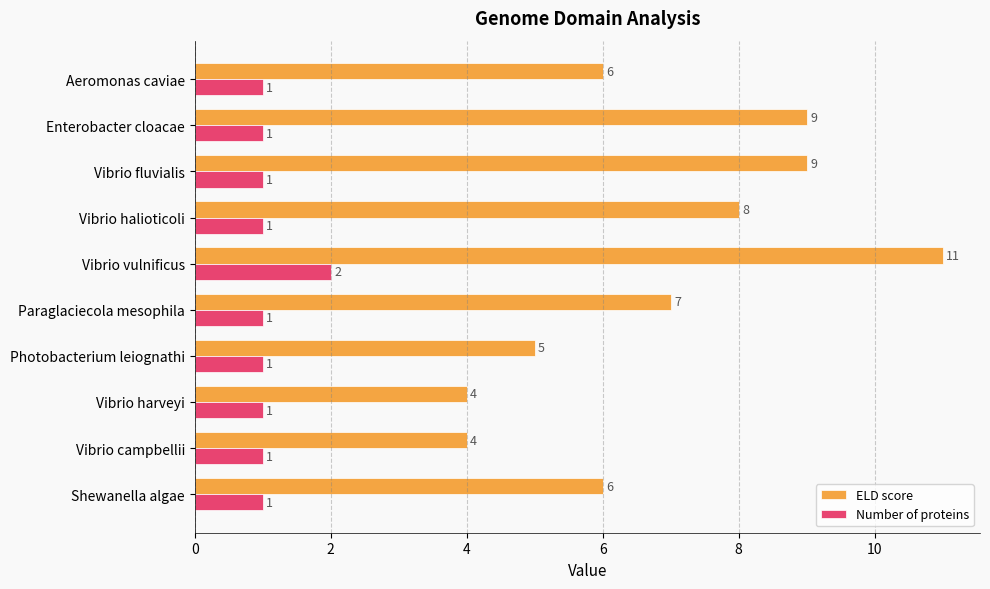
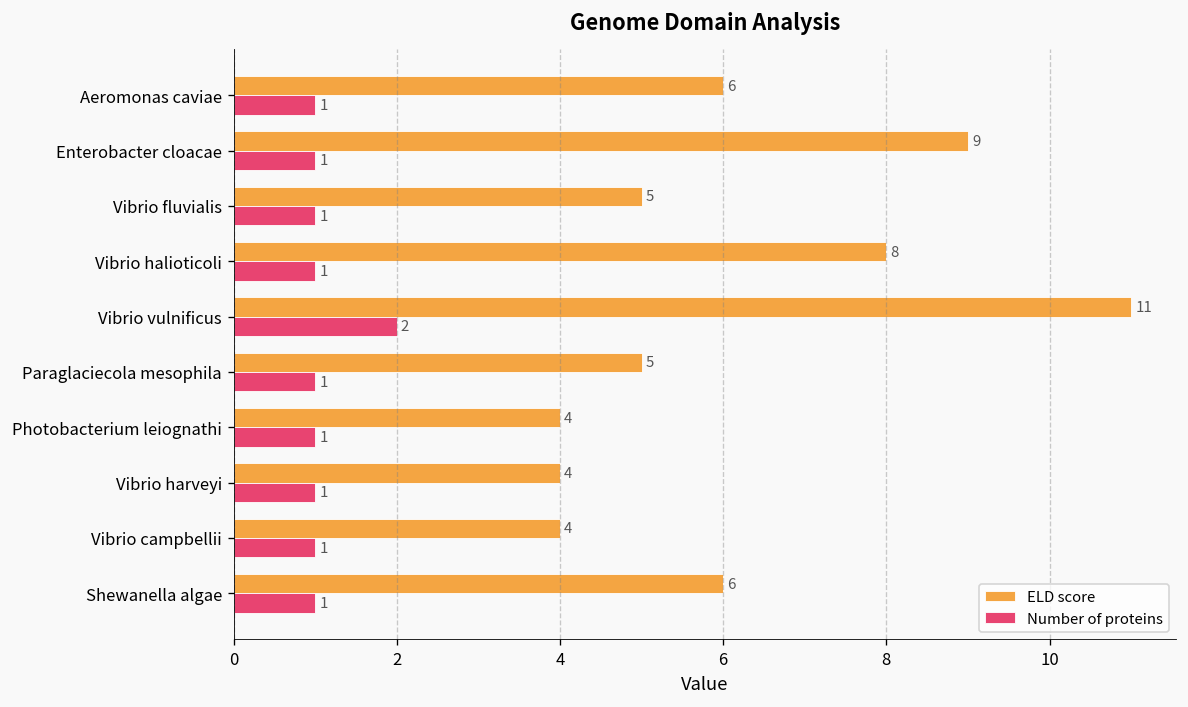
  {
    "ELD score": {
      "Aeromonas caviae": 6,
      "Enterobacter cloacae": 9,
-     "Vibrio fluvialis": 9,
+     "Vibrio fluvialis": 5,
      "Vibrio halioticoli": 8,
      "Vibrio vulnificus": 11,
-     "Paraglaciecola mesophila": 7,
-     "Photobacterium leiognathi": 5,
+     "Paraglaciecola mesophila": 5,
+     "Photobacterium leiognathi": 4,
      "Vibrio harveyi": 4,
      "Vibrio campbellii": 4,
      "Shewanella algae": 6
    },
    "Number of proteins": {
      "Aeromonas caviae": 1,
      "Enterobacter cloacae": 1,
      "Vibrio fluvialis": 1,
      "Vibrio halioticoli": 1,
      "Vibrio vulnificus": 2,
      "Paraglaciecola mesophila": 1,
      "Photobacterium leiognathi": 1,
      "Vibrio harveyi": 1,
      "Vibrio campbellii": 1,
      "Shewanella algae": 1
    }
  }
